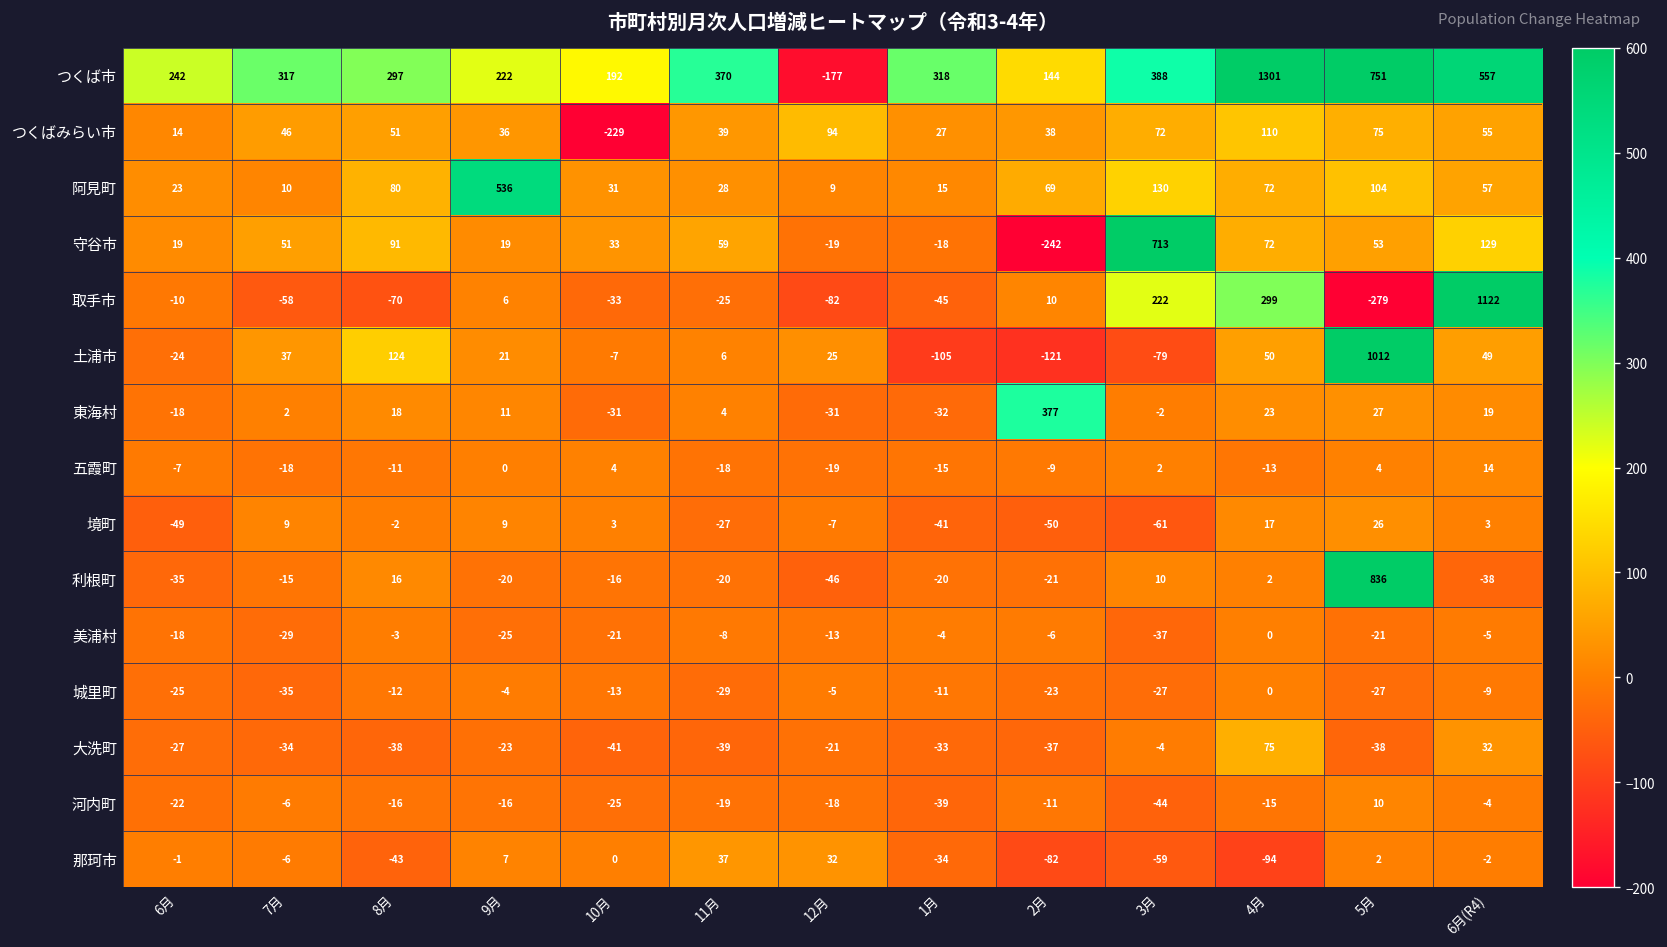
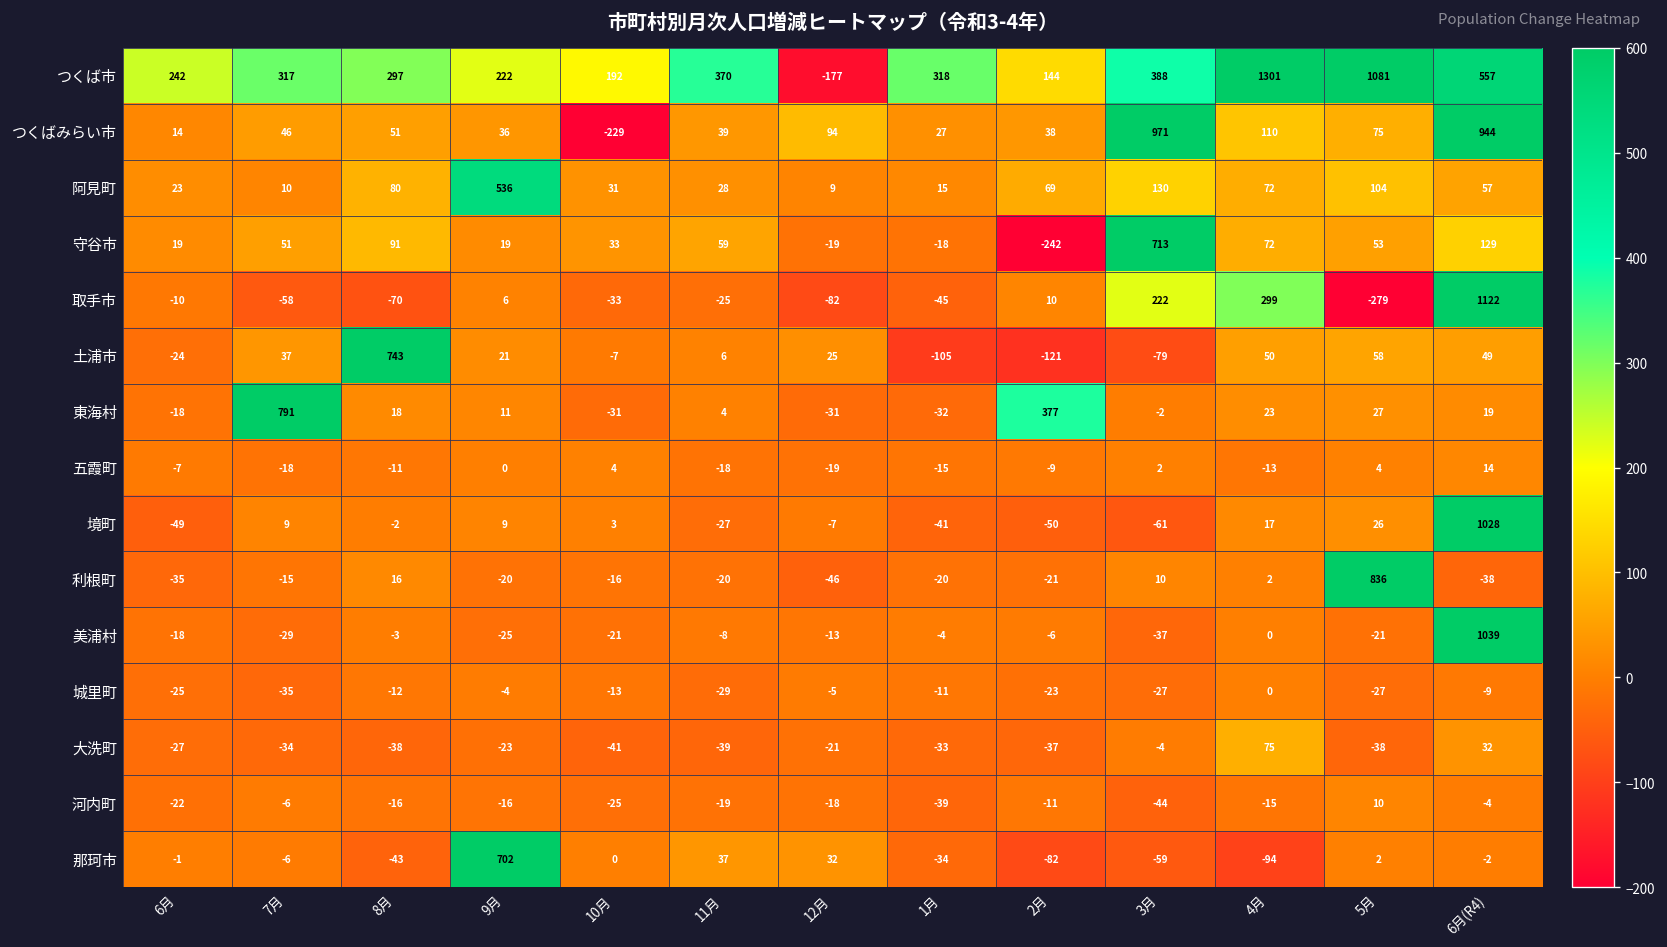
  {
    "つくば市": {
      "6月": 242,
      "7月": 317,
      "8月": 297,
      "9月": 222,
      "10月": 192,
      "11月": 370,
      "12月": -177,
      "1月": 318,
      "2月": 144,
      "3月": 388,
      "4月": 1301,
-     "5月": 751,
+     "5月": 1081,
      "6月(R4)": 557
    },
    "つくばみらい市": {
      "6月": 14,
      "7月": 46,
      "8月": 51,
      "9月": 36,
      "10月": -229,
      "11月": 39,
      "12月": 94,
      "1月": 27,
      "2月": 38,
-     "3月": 72,
+     "3月": 971,
      "4月": 110,
      "5月": 75,
-     "6月(R4)": 55
+     "6月(R4)": 944
    },
    "阿見町": {
      "6月": 23,
      "7月": 10,
      "8月": 80,
      "9月": 536,
      "10月": 31,
      "11月": 28,
      "12月": 9,
      "1月": 15,
      "2月": 69,
      "3月": 130,
      "4月": 72,
      "5月": 104,
      "6月(R4)": 57
    },
    "守谷市": {
      "6月": 19,
      "7月": 51,
      "8月": 91,
      "9月": 19,
      "10月": 33,
      "11月": 59,
      "12月": -19,
      "1月": -18,
      "2月": -242,
      "3月": 713,
      "4月": 72,
      "5月": 53,
      "6月(R4)": 129
    },
    "取手市": {
      "6月": -10,
      "7月": -58,
      "8月": -70,
      "9月": 6,
      "10月": -33,
      "11月": -25,
      "12月": -82,
      "1月": -45,
      "2月": 10,
      "3月": 222,
      "4月": 299,
      "5月": -279,
      "6月(R4)": 1122
    },
    "土浦市": {
      "6月": -24,
      "7月": 37,
-     "8月": 124,
+     "8月": 743,
      "9月": 21,
      "10月": -7,
      "11月": 6,
      "12月": 25,
      "1月": -105,
      "2月": -121,
      "3月": -79,
      "4月": 50,
-     "5月": 1012,
+     "5月": 58,
      "6月(R4)": 49
    },
    "東海村": {
      "6月": -18,
-     "7月": 2,
+     "7月": 791,
      "8月": 18,
      "9月": 11,
      "10月": -31,
      "11月": 4,
      "12月": -31,
      "1月": -32,
      "2月": 377,
      "3月": -2,
      "4月": 23,
      "5月": 27,
      "6月(R4)": 19
    },
    "五霞町": {
      "6月": -7,
      "7月": -18,
      "8月": -11,
      "9月": 0,
      "10月": 4,
      "11月": -18,
      "12月": -19,
      "1月": -15,
      "2月": -9,
      "3月": 2,
      "4月": -13,
      "5月": 4,
      "6月(R4)": 14
    },
    "境町": {
      "6月": -49,
      "7月": 9,
      "8月": -2,
      "9月": 9,
      "10月": 3,
      "11月": -27,
      "12月": -7,
      "1月": -41,
      "2月": -50,
      "3月": -61,
      "4月": 17,
      "5月": 26,
-     "6月(R4)": 3
+     "6月(R4)": 1028
    },
    "利根町": {
      "6月": -35,
      "7月": -15,
      "8月": 16,
      "9月": -20,
      "10月": -16,
      "11月": -20,
      "12月": -46,
      "1月": -20,
      "2月": -21,
      "3月": 10,
      "4月": 2,
      "5月": 836,
      "6月(R4)": -38
    },
    "美浦村": {
      "6月": -18,
      "7月": -29,
      "8月": -3,
      "9月": -25,
      "10月": -21,
      "11月": -8,
      "12月": -13,
      "1月": -4,
      "2月": -6,
      "3月": -37,
      "4月": 0,
      "5月": -21,
-     "6月(R4)": -5
+     "6月(R4)": 1039
    },
    "城里町": {
      "6月": -25,
      "7月": -35,
      "8月": -12,
      "9月": -4,
      "10月": -13,
      "11月": -29,
      "12月": -5,
      "1月": -11,
      "2月": -23,
      "3月": -27,
      "4月": 0,
      "5月": -27,
      "6月(R4)": -9
    },
    "大洗町": {
      "6月": -27,
      "7月": -34,
      "8月": -38,
      "9月": -23,
      "10月": -41,
      "11月": -39,
      "12月": -21,
      "1月": -33,
      "2月": -37,
      "3月": -4,
      "4月": 75,
      "5月": -38,
      "6月(R4)": 32
    },
    "河内町": {
      "6月": -22,
      "7月": -6,
      "8月": -16,
      "9月": -16,
      "10月": -25,
      "11月": -19,
      "12月": -18,
      "1月": -39,
      "2月": -11,
      "3月": -44,
      "4月": -15,
      "5月": 10,
      "6月(R4)": -4
    },
    "那珂市": {
      "6月": -1,
      "7月": -6,
      "8月": -43,
-     "9月": 7,
+     "9月": 702,
      "10月": 0,
      "11月": 37,
      "12月": 32,
      "1月": -34,
      "2月": -82,
      "3月": -59,
      "4月": -94,
      "5月": 2,
      "6月(R4)": -2
    }
  }
